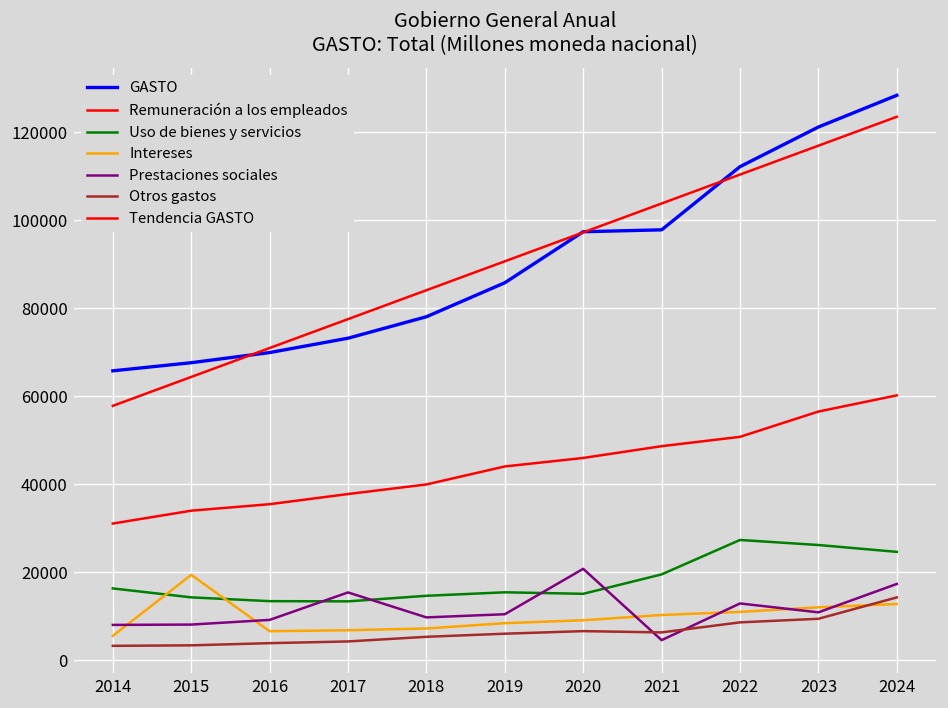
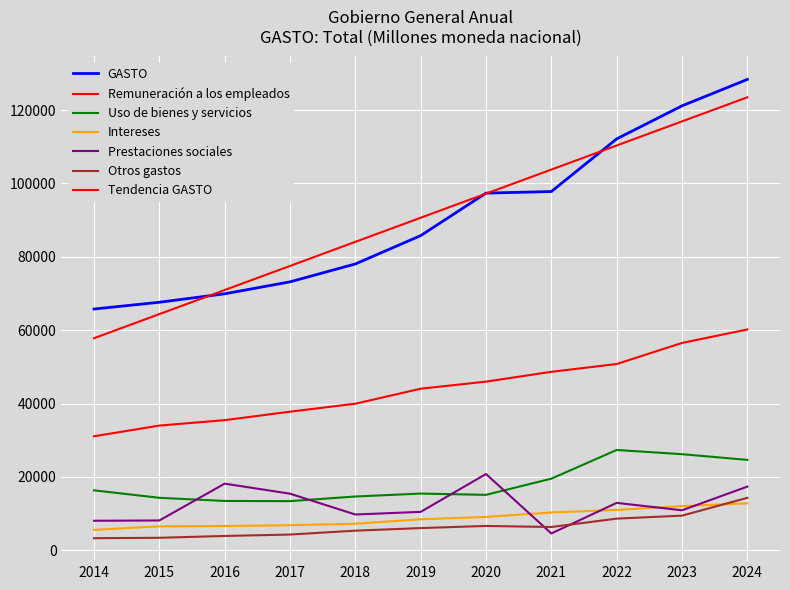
  {
    "GASTO": {
      "2014": 66000,
      "2015": 68000,
      "2016": 70000,
      "2017": 73000,
      "2018": 78000,
      "2019": 86000,
      "2021": 98000,
      "2022": 112000,
      "2023": 121000,
      "2024": 128000
    },
    "Uso de bienes y servicios": {
      "2014": 16000,
      "2015": 14000,
      "2016": 13000,
      "2017": 13000,
      "2018": 15000,
      "2019": 15000,
      "2020": 15000,
      "2021": 20000,
      "2022": 27000,
      "2023": 26000,
      "2024": 25000
    },
    "Intereses": {
      "2014": 6000,
-     "2015": 19000,
+     "2015": 7000,
      "2016": 7000,
      "2017": 7000,
      "2018": 7000,
      "2019": 8000,
      "2020": 9000,
      "2021": 10000,
      "2022": 11000,
      "2023": 12000,
      "2024": 13000
    },
    "Prestaciones sociales": {
      "2014": 8000,
      "2015": 8000,
-     "2016": 9000,
+     "2016": 18000,
      "2017": 15000,
      "2018": 10000,
      "2019": 10000,
      "2020": 21000,
      "2021": 5000,
      "2022": 13000,
      "2023": 11000,
      "2024": 17000
    },
    "Otros gastos": {
      "2014": 3000,
      "2015": 3000,
      "2016": 4000,
      "2017": 4000,
      "2018": 5000,
      "2019": 6000,
      "2020": 7000,
      "2021": 6000,
      "2022": 9000,
      "2023": 9000,
      "2024": 14000
    }
  }
